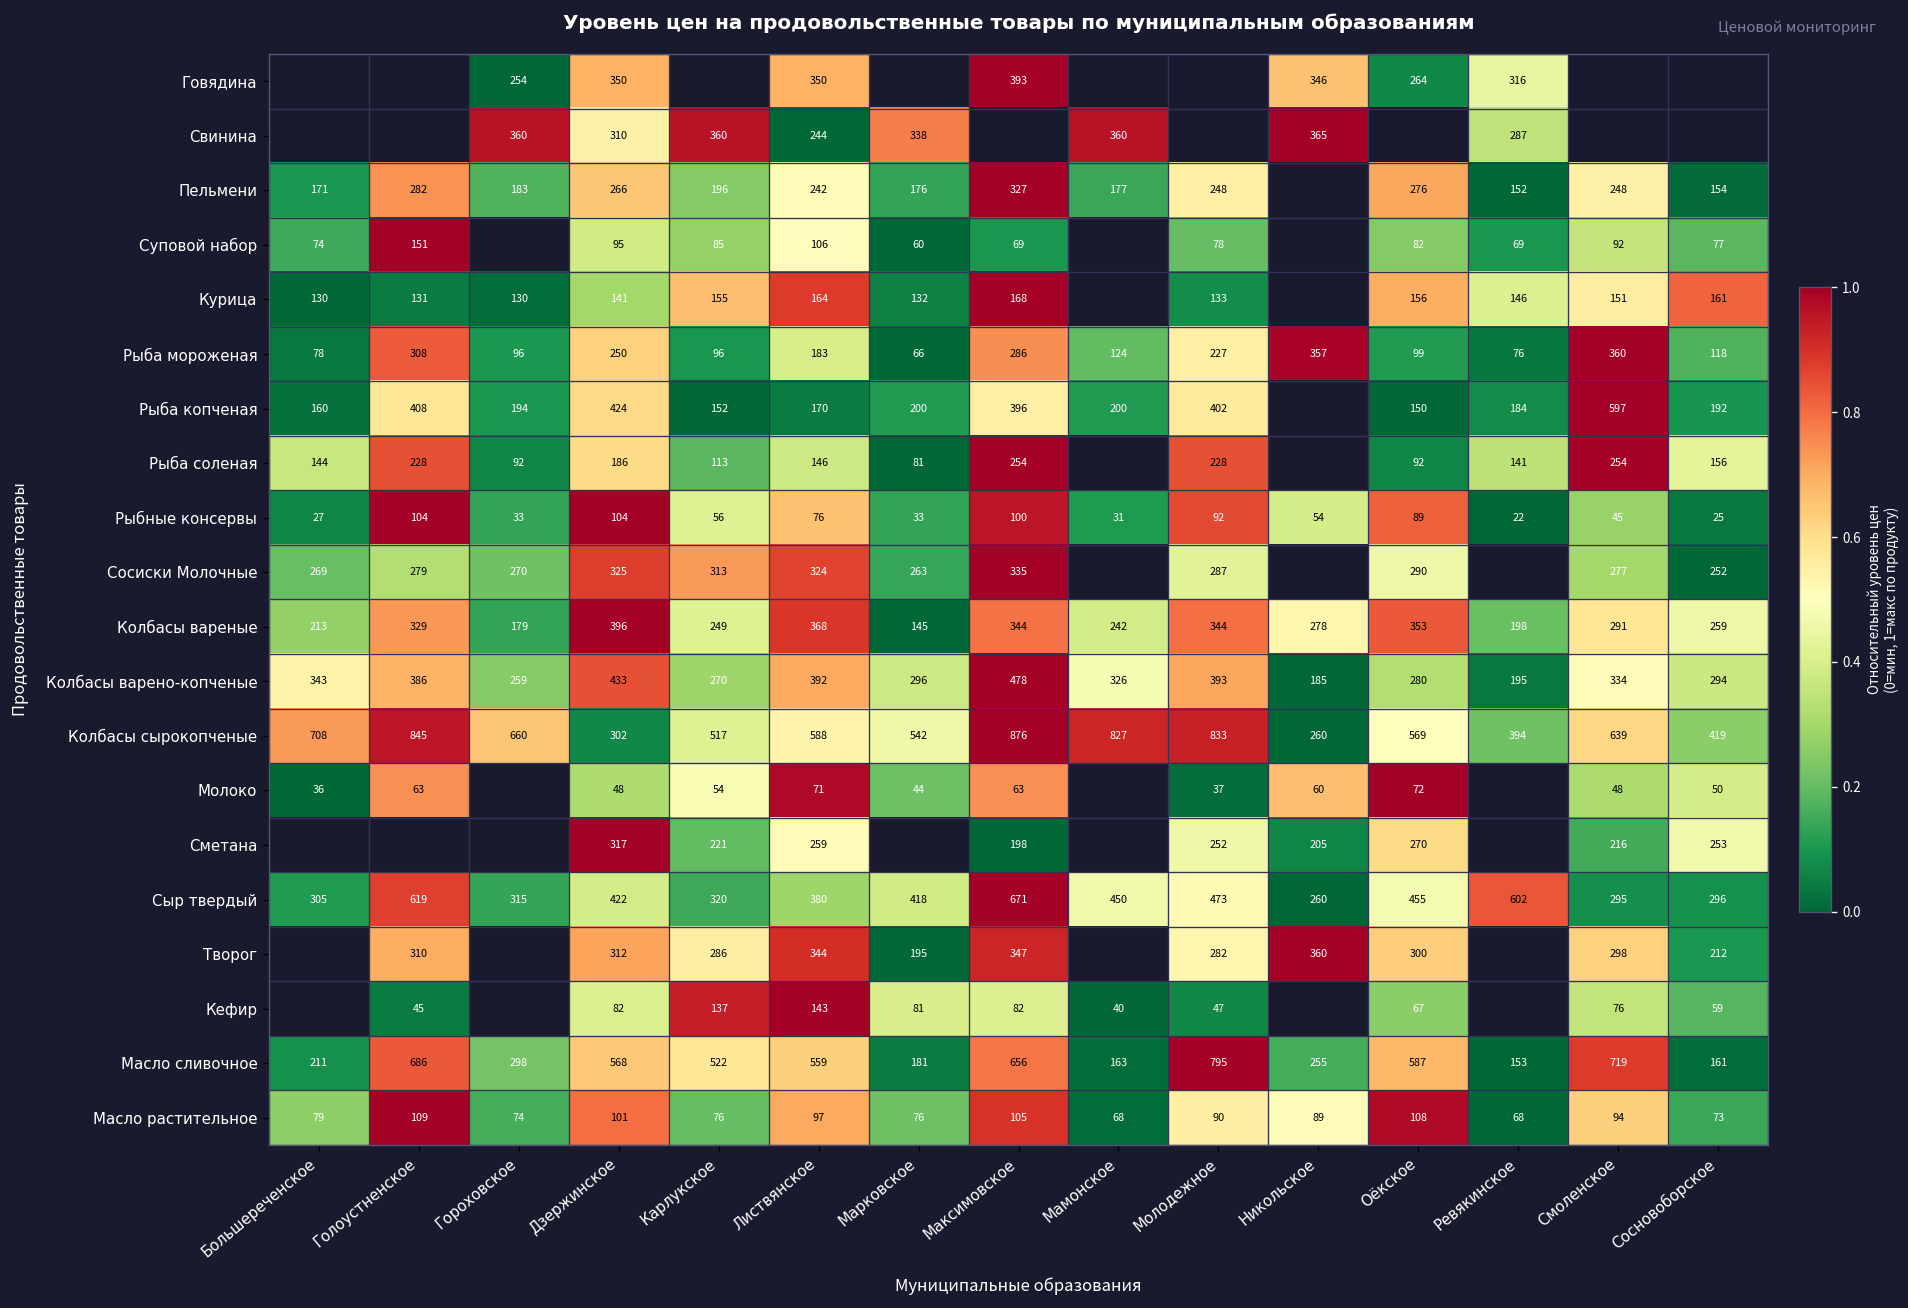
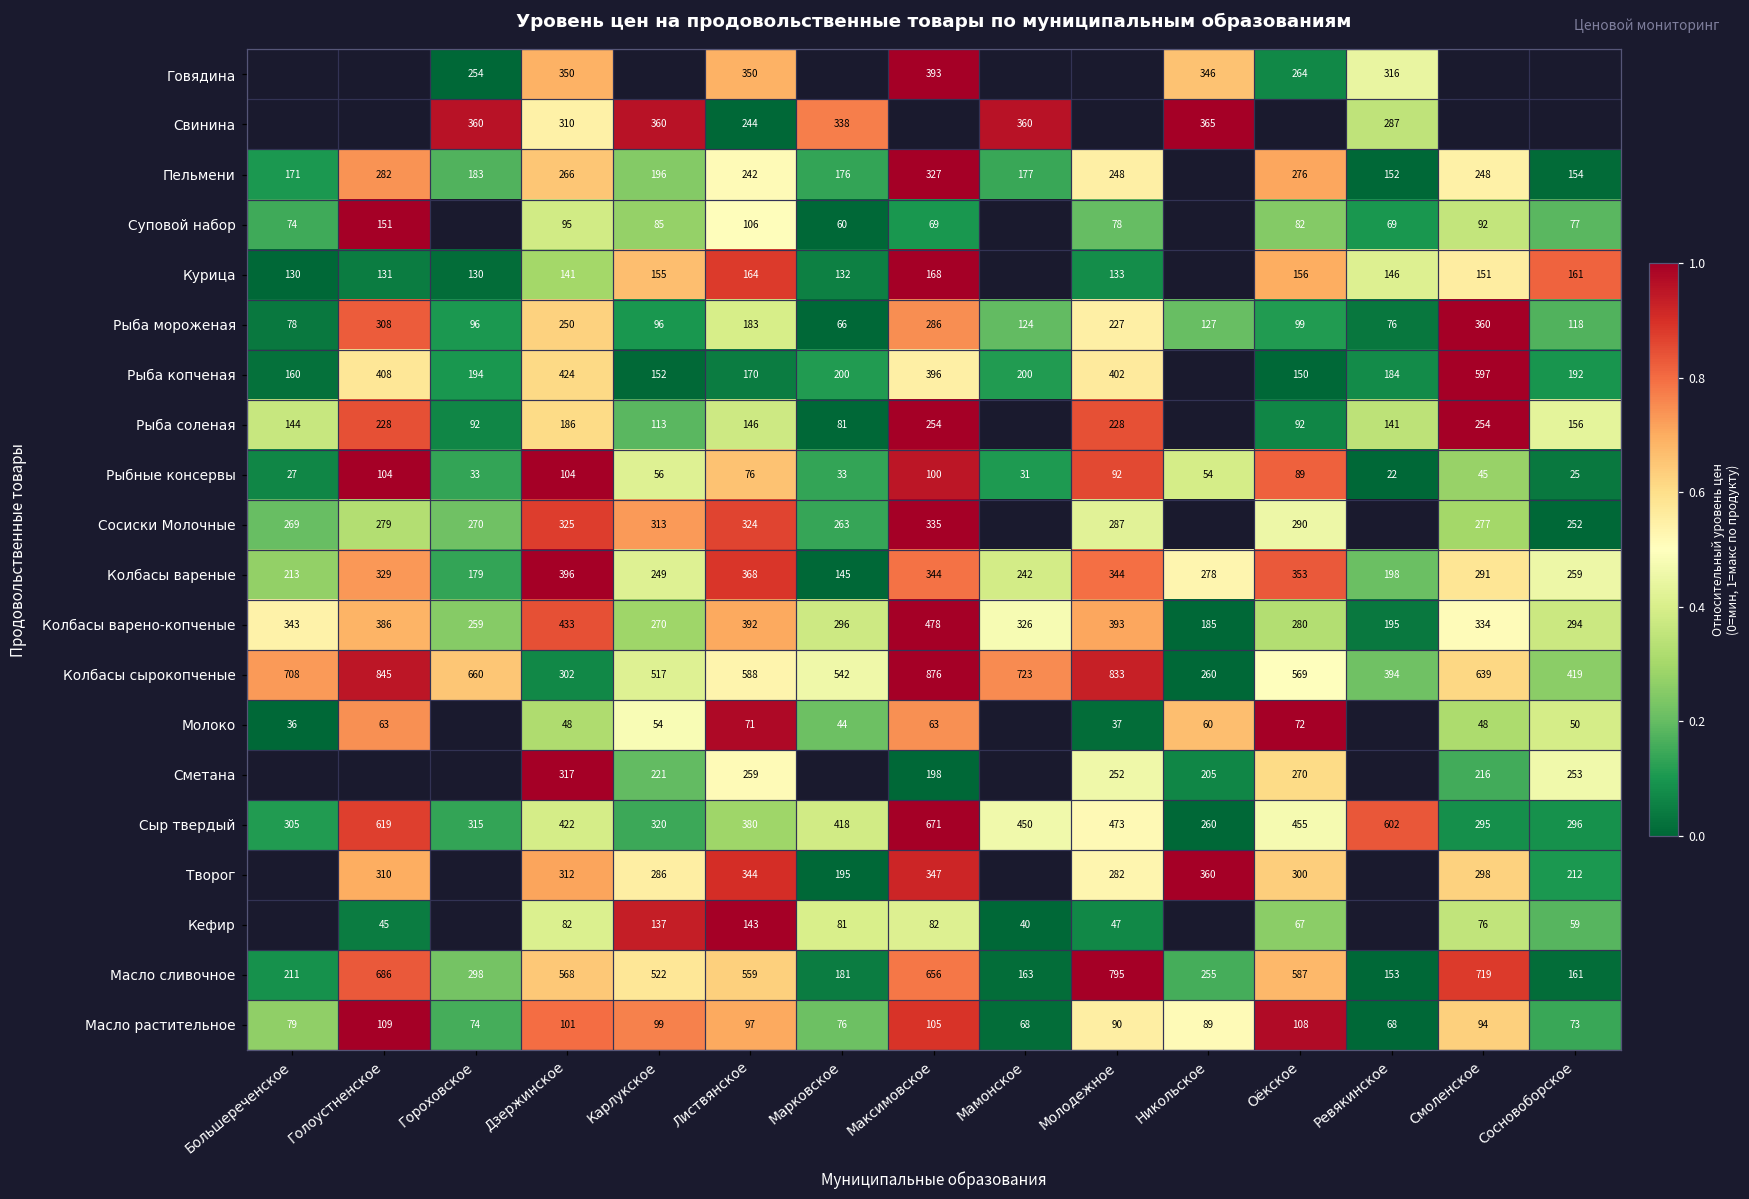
  {
    "Рыба мороженая": {
      "Большереченское": 78,
      "Голоустненское": 308,
      "Гороховское": 96,
      "Дзержинское": 250,
      "Карлукское": 96,
      "Листвянское": 183,
      "Марковское": 66,
      "Максимовское": 286,
      "Мамонское": 124,
      "Молодежное": 227,
-     "Никольское": 357,
+     "Никольское": 127,
      "Оёкское": 99,
      "Ревякинское": 76,
      "Смоленское": 360,
      "Сосновоборское": 118
    },
    "Колбасы сырокопченые": {
      "Большереченское": 708,
      "Голоустненское": 845,
      "Гороховское": 660,
      "Дзержинское": 302,
      "Карлукское": 517,
      "Листвянское": 588,
      "Марковское": 542,
      "Максимовское": 876,
-     "Мамонское": 827,
+     "Мамонское": 723,
      "Молодежное": 833,
      "Никольское": 260,
      "Оёкское": 569,
      "Ревякинское": 394,
      "Смоленское": 639,
      "Сосновоборское": 419
    },
    "Масло растительное": {
      "Большереченское": 79,
      "Голоустненское": 109,
      "Гороховское": 74,
      "Дзержинское": 101,
-     "Карлукское": 76,
+     "Карлукское": 99,
      "Листвянское": 97,
      "Марковское": 76,
      "Максимовское": 105,
      "Мамонское": 68,
      "Молодежное": 90,
      "Никольское": 89,
      "Оёкское": 108,
      "Ревякинское": 68,
      "Смоленское": 94,
      "Сосновоборское": 73
    }
  }
